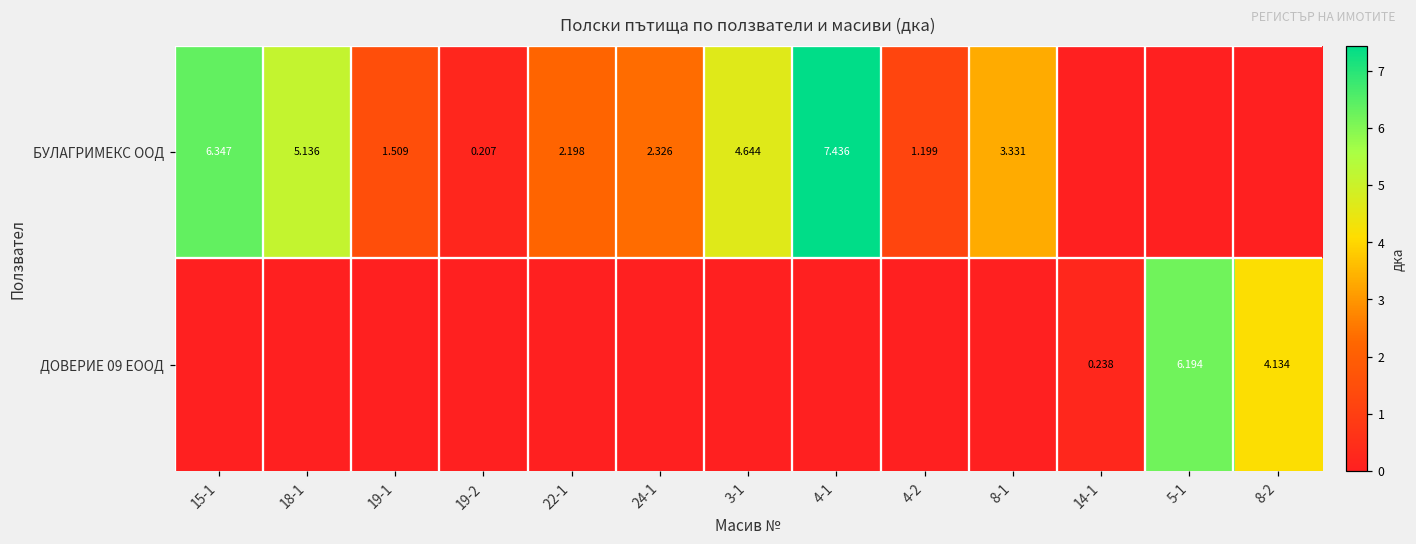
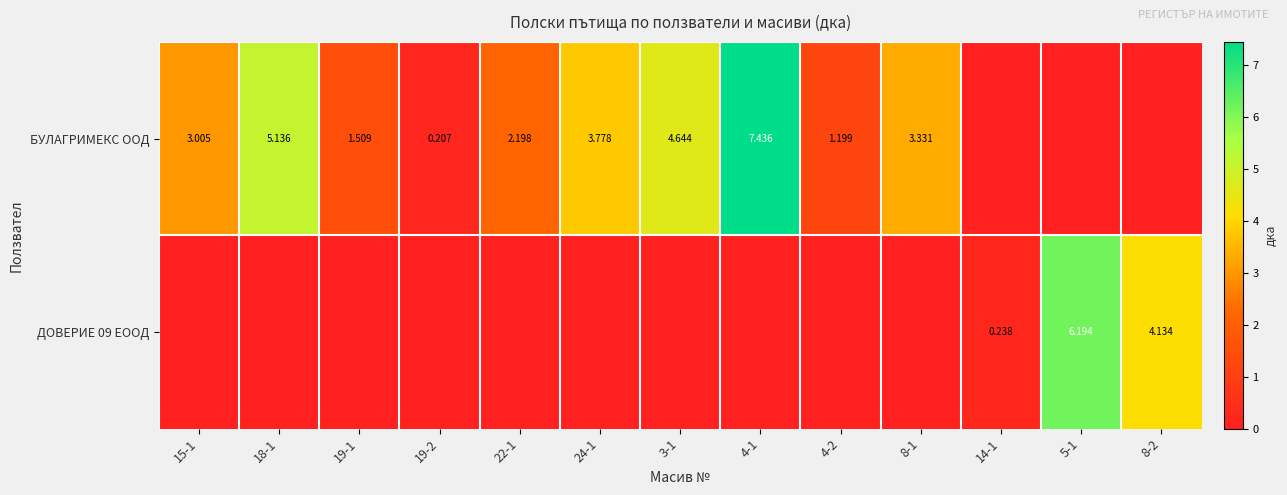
  {
    "БУЛАГРИМЕКС ООД": {
-     "15-1": 6.347,
+     "15-1": 3.005,
      "18-1": 5.136,
      "19-1": 1.509,
      "19-2": 0.207,
      "22-1": 2.198,
-     "24-1": 2.326,
+     "24-1": 3.778,
      "3-1": 4.644,
      "4-1": 7.436,
      "4-2": 1.199,
      "8-1": 3.331
    },
    "ДОВЕРИЕ 09 ЕООД": {
      "14-1": 0.238,
      "5-1": 6.194,
      "8-2": 4.134
    }
  }
